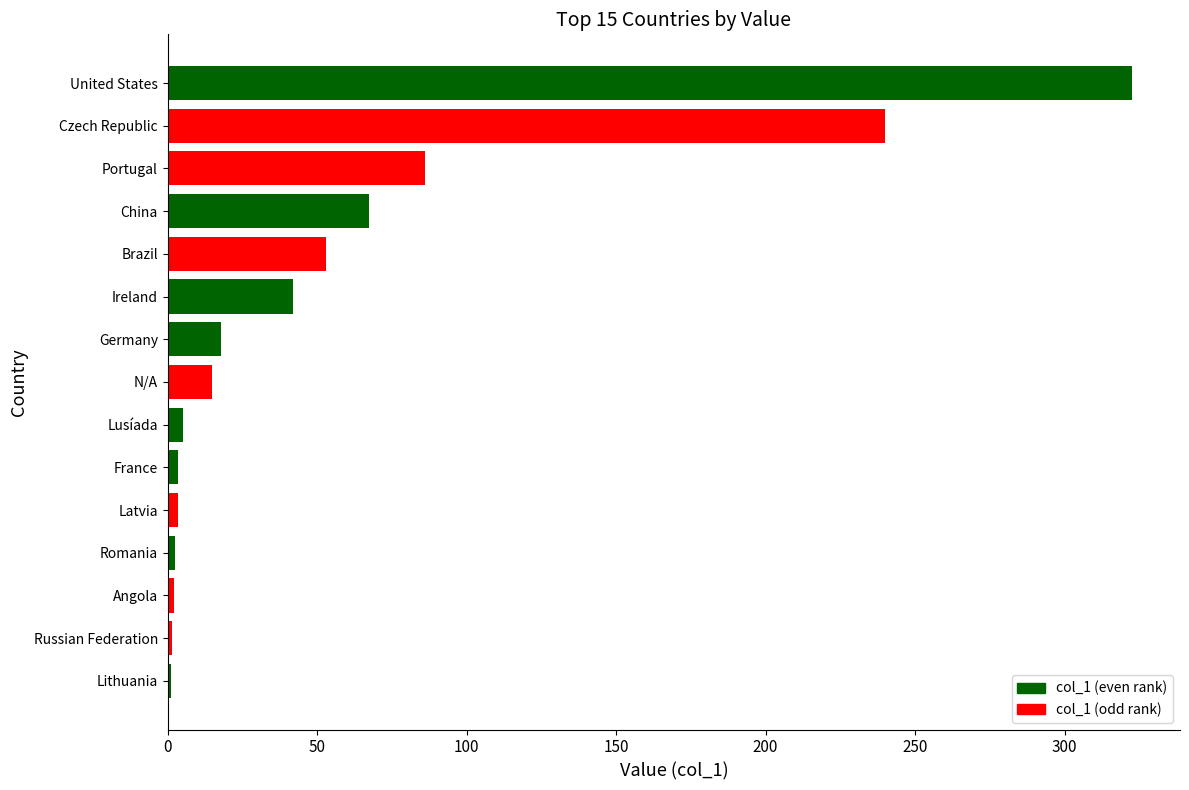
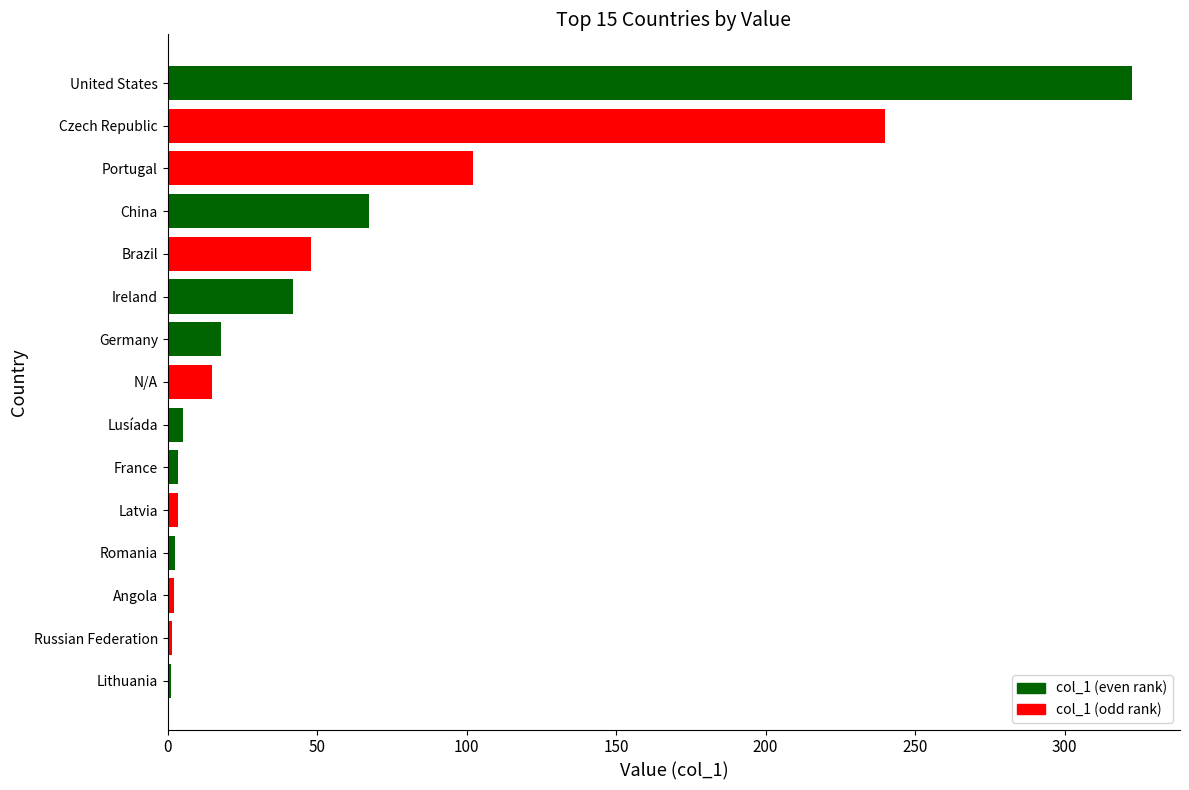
  {
    "United States": 323,
    "Czech Republic": 240,
-   "Portugal": 86,
+   "Portugal": 102,
    "China": 68,
-   "Brazil": 53,
+   "Brazil": 48,
    "Ireland": 42,
    "Germany": 18,
    "N/A": 15,
    "Lusíada": 5,
    "France": 4,
    "Latvia": 4,
    "Romania": 3,
    "Angola": 2,
    "Russian Federation": 2,
    "Lithuania": 1
  }
